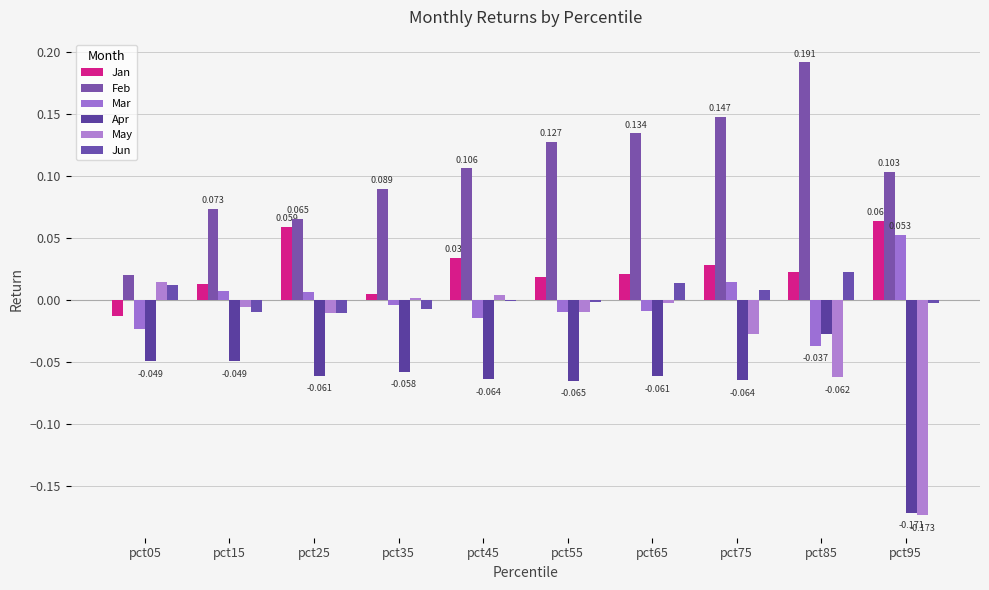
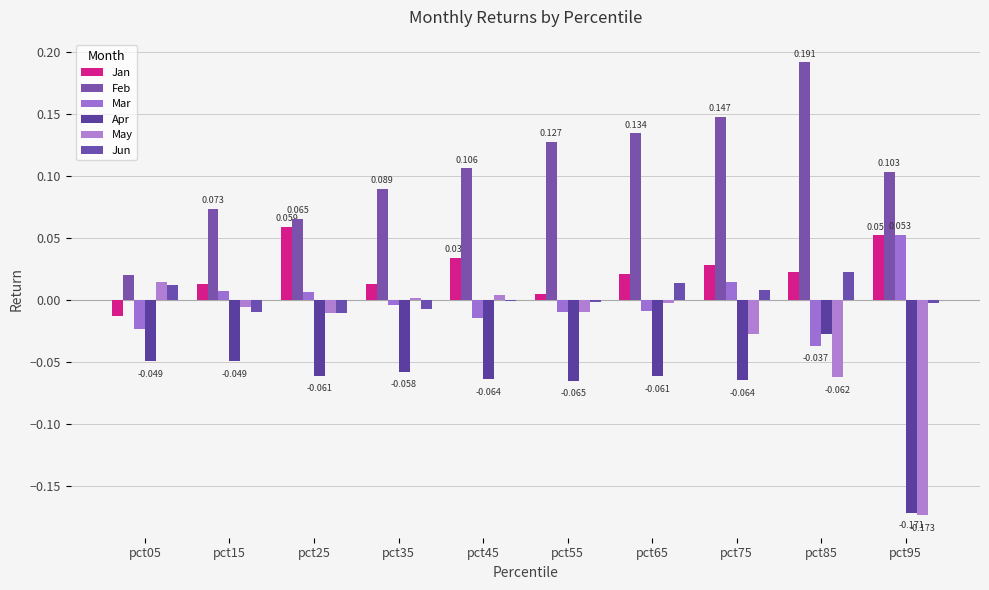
  {
    "Jan": {
      "pct25": 0.059,
-     "pct35": 0.005,
+     "pct35": 0.013,
      "pct45": 0.034,
-     "pct55": 0.018,
-     "pct95": 0.063
+     "pct55": 0.005,
+     "pct95": 0.052
    }
  }
